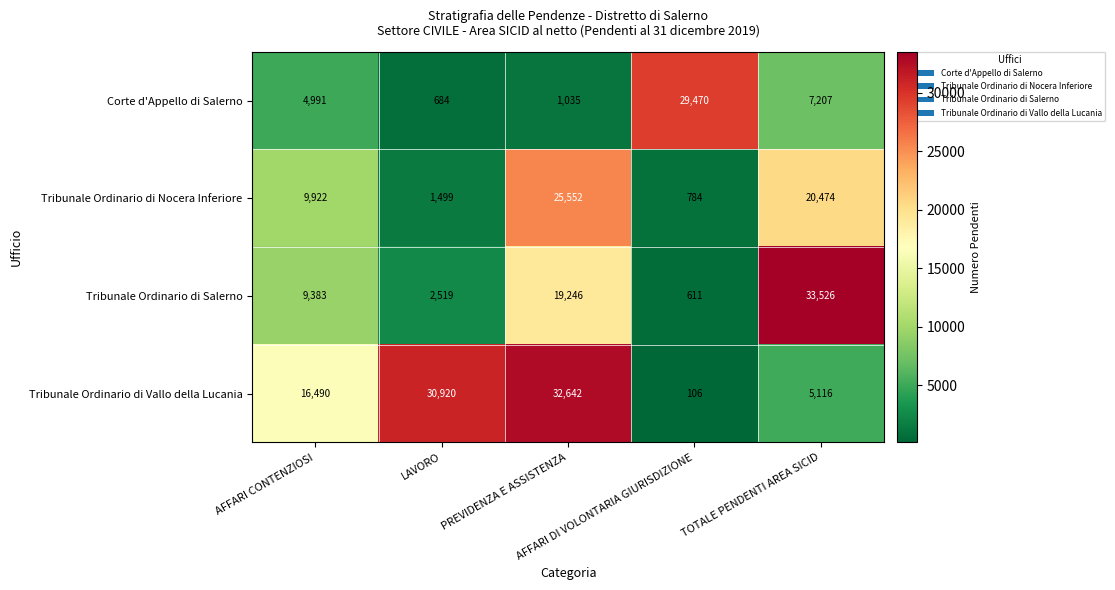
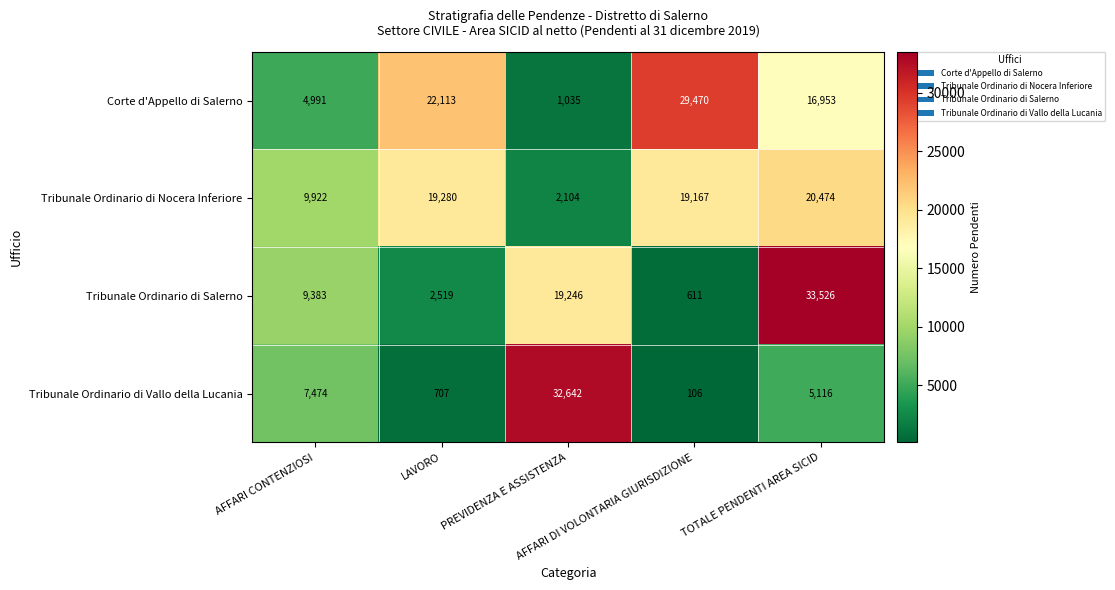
  {
    "Corte d'Appello di Salerno": {
      "AFFARI CONTENZIOSI": "4,991",
-     "LAVORO": "684",
+     "LAVORO": "22,113",
      "PREVIDENZA E ASSISTENZA": "1,035",
      "AFFARI DI VOLONTARIA GIURISDIZIONE": "29,470",
-     "TOTALE PENDENTI AREA SICID": "7,207"
+     "TOTALE PENDENTI AREA SICID": "16,953"
    },
    "Tribunale Ordinario di Nocera Inferiore": {
      "AFFARI CONTENZIOSI": "9,922",
-     "LAVORO": "1,499",
-     "PREVIDENZA E ASSISTENZA": "25,552",
-     "AFFARI DI VOLONTARIA GIURISDIZIONE": "784",
+     "LAVORO": "19,280",
+     "PREVIDENZA E ASSISTENZA": "2,104",
+     "AFFARI DI VOLONTARIA GIURISDIZIONE": "19,167",
      "TOTALE PENDENTI AREA SICID": "20,474"
    },
    "Tribunale Ordinario di Salerno": {
      "AFFARI CONTENZIOSI": "9,383",
      "LAVORO": "2,519",
      "PREVIDENZA E ASSISTENZA": "19,246",
      "AFFARI DI VOLONTARIA GIURISDIZIONE": "611",
      "TOTALE PENDENTI AREA SICID": "33,526"
    },
    "Tribunale Ordinario di Vallo della Lucania": {
-     "AFFARI CONTENZIOSI": "16,490",
-     "LAVORO": "30,920",
+     "AFFARI CONTENZIOSI": "7,474",
+     "LAVORO": "707",
      "PREVIDENZA E ASSISTENZA": "32,642",
      "AFFARI DI VOLONTARIA GIURISDIZIONE": "106",
      "TOTALE PENDENTI AREA SICID": "5,116"
    }
  }
